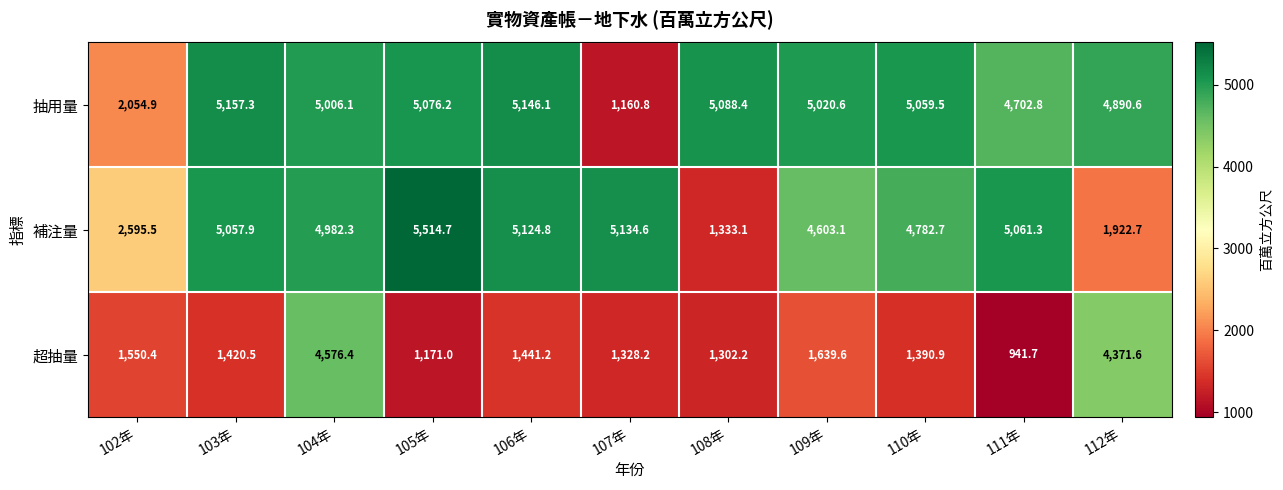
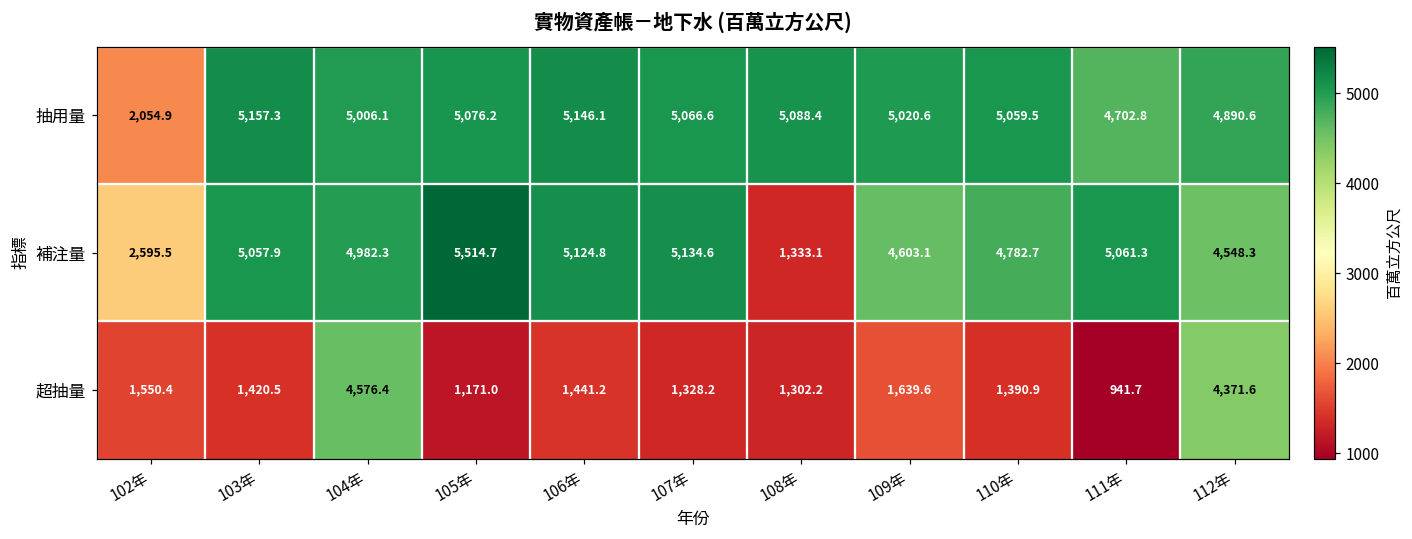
  {
    "抽用量": {
      "102年": "2,054.9",
      "103年": "5,157.3",
      "104年": "5,006.1",
      "105年": "5,076.2",
      "106年": "5,146.1",
-     "107年": "1,160.8",
+     "107年": "5,066.6",
      "108年": "5,088.4",
      "109年": "5,020.6",
      "110年": "5,059.5",
      "111年": "4,702.8",
      "112年": "4,890.6"
    },
    "補注量": {
      "102年": "2,595.5",
      "103年": "5,057.9",
      "104年": "4,982.3",
      "105年": "5,514.7",
      "106年": "5,124.8",
      "107年": "5,134.6",
      "108年": "1,333.1",
      "109年": "4,603.1",
      "110年": "4,782.7",
      "111年": "5,061.3",
-     "112年": "1,922.7"
+     "112年": "4,548.3"
    },
    "超抽量": {
      "102年": "1,550.4",
      "103年": "1,420.5",
      "104年": "4,576.4",
      "105年": "1,171.0",
      "106年": "1,441.2",
      "107年": "1,328.2",
      "108年": "1,302.2",
      "109年": "1,639.6",
      "110年": "1,390.9",
      "111年": "941.7",
      "112年": "4,371.6"
    }
  }
